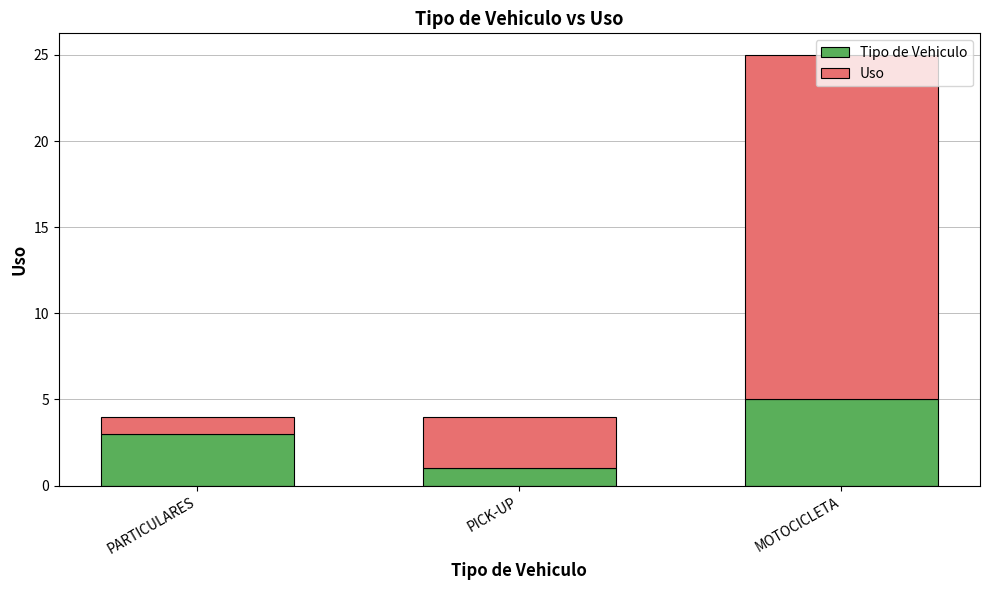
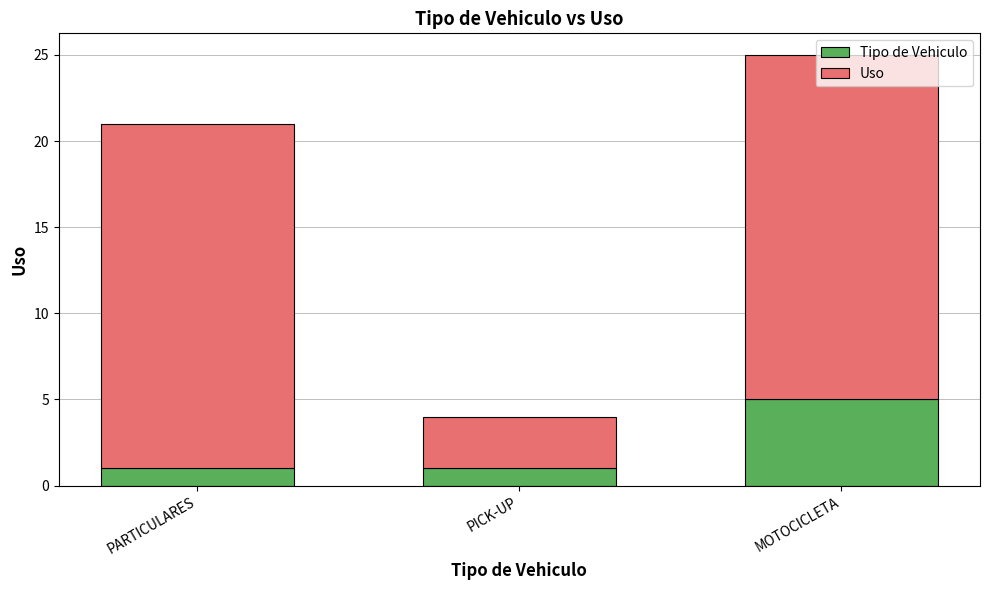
  {
    "Tipo de Vehiculo": {
-     "PARTICULARES": 3,
+     "PARTICULARES": 1,
      "PICK-UP": 1,
      "MOTOCICLETA": 5
    },
    "Uso": {
-     "PARTICULARES": 1,
+     "PARTICULARES": 20,
      "PICK-UP": 3
    }
  }
